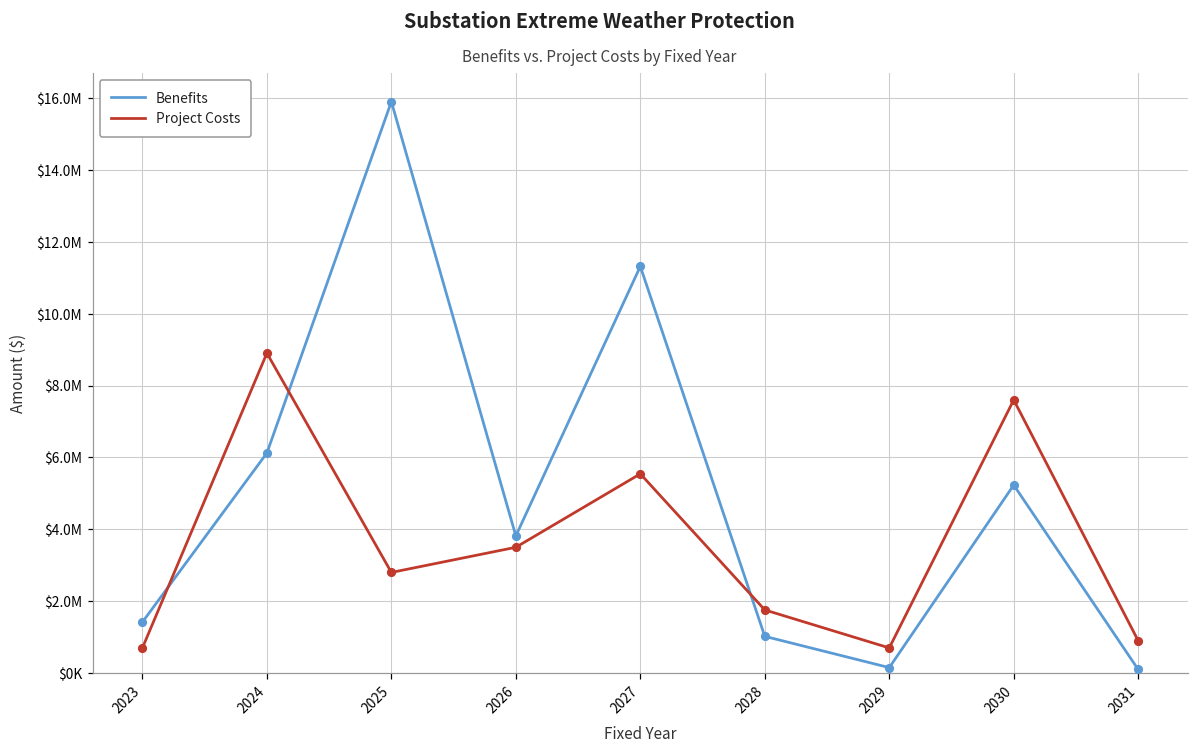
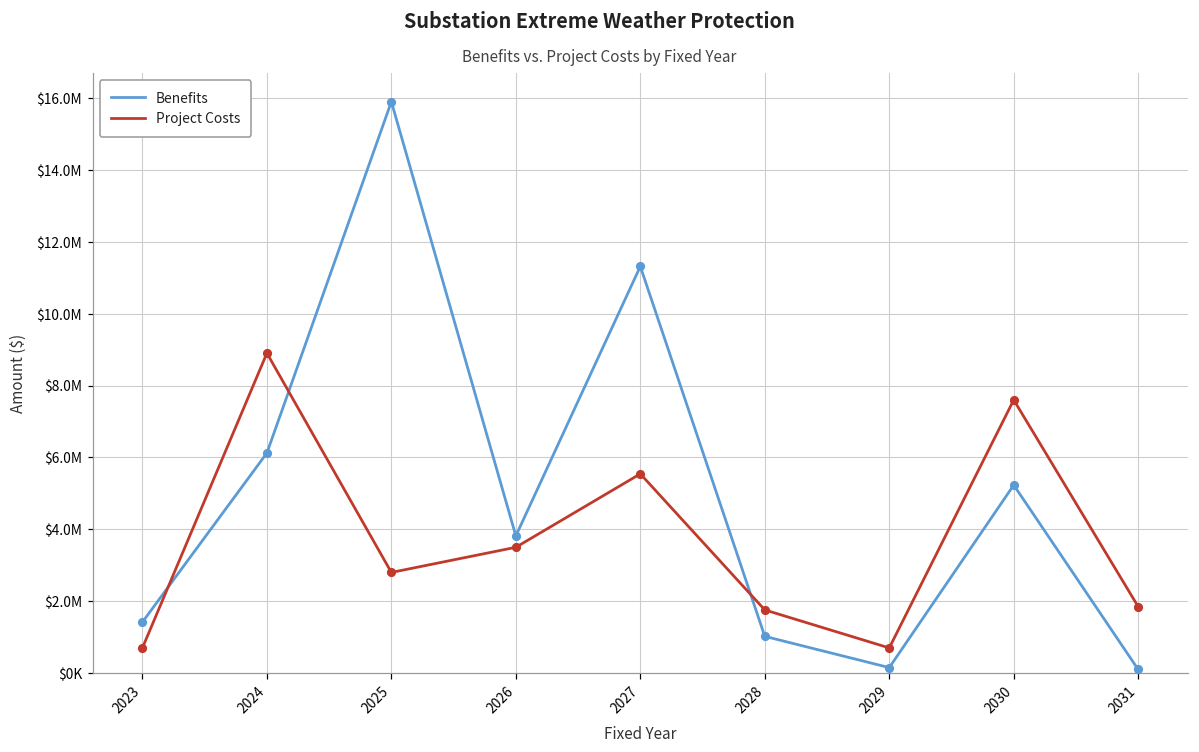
  {
    "Benefits": {
      "2023": "$1400000",
      "2024": "$6100000",
      "2025": "$15900000",
      "2026": "$3800000",
      "2027": "$11300000",
      "2028": "$1000000",
      "2029": "$200000",
      "2030": "$5200000",
      "2031": "$100000"
    },
    "Project Costs": {
      "2023": "$700000",
      "2024": "$8900000",
      "2025": "$2800000",
      "2026": "$3500000",
      "2027": "$5500000",
      "2028": "$1800000",
      "2029": "$700000",
      "2030": "$7600000",
-     "2031": "$900000"
+     "2031": "$1800000"
    }
  }
